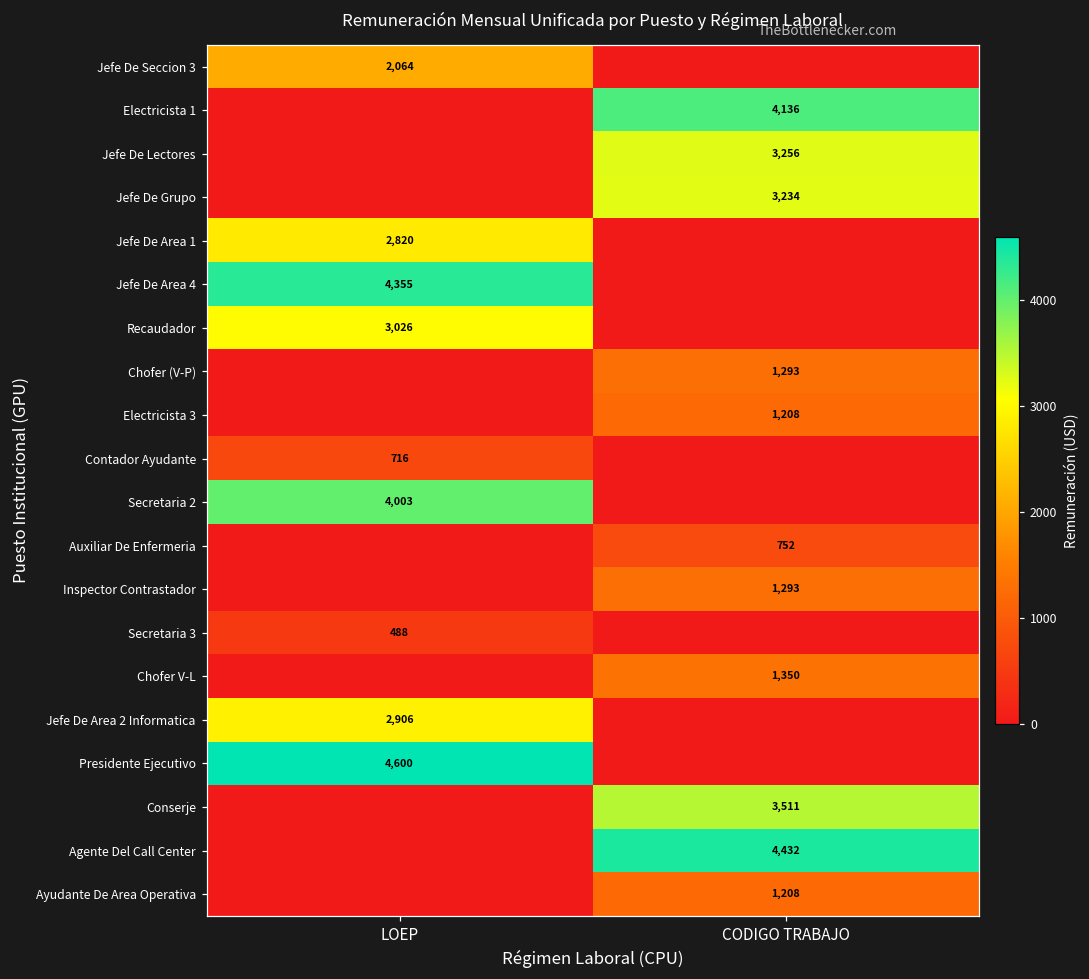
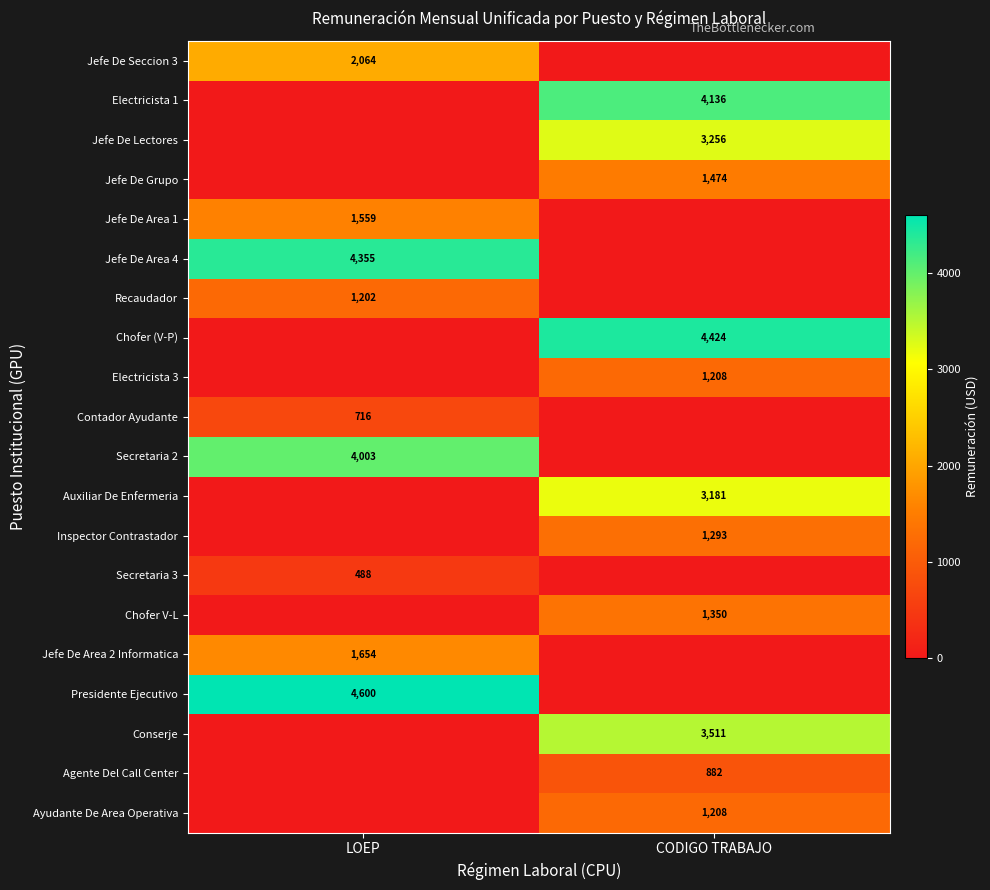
  {
    "Jefe De Seccion 3": {
      "LOEP": "2,064"
    },
    "Electricista 1": {
      "CODIGO TRABAJO": "4,136"
    },
    "Jefe De Lectores": {
      "CODIGO TRABAJO": "3,256"
    },
    "Jefe De Grupo": {
-     "CODIGO TRABAJO": "3,234"
+     "CODIGO TRABAJO": "1,474"
    },
    "Jefe De Area 1": {
-     "LOEP": "2,820"
+     "LOEP": "1,559"
    },
    "Jefe De Area 4": {
      "LOEP": "4,355"
    },
    "Recaudador": {
-     "LOEP": "3,026"
+     "LOEP": "1,202"
    },
    "Chofer (V-P)": {
-     "CODIGO TRABAJO": "1,293"
+     "CODIGO TRABAJO": "4,424"
    },
    "Electricista 3": {
      "CODIGO TRABAJO": "1,208"
    },
    "Contador Ayudante": {
      "LOEP": "716"
    },
    "Secretaria 2": {
      "LOEP": "4,003"
    },
    "Auxiliar De Enfermeria": {
-     "CODIGO TRABAJO": "752"
+     "CODIGO TRABAJO": "3,181"
    },
    "Inspector Contrastador": {
      "CODIGO TRABAJO": "1,293"
    },
    "Secretaria 3": {
      "LOEP": "488"
    },
    "Chofer V-L": {
      "CODIGO TRABAJO": "1,350"
    },
    "Jefe De Area 2 Informatica": {
-     "LOEP": "2,906"
+     "LOEP": "1,654"
    },
    "Presidente Ejecutivo": {
      "LOEP": "4,600"
    },
    "Conserje": {
      "CODIGO TRABAJO": "3,511"
    },
    "Agente Del Call Center": {
-     "CODIGO TRABAJO": "4,432"
+     "CODIGO TRABAJO": "882"
    },
    "Ayudante De Area Operativa": {
      "CODIGO TRABAJO": "1,208"
    }
  }
